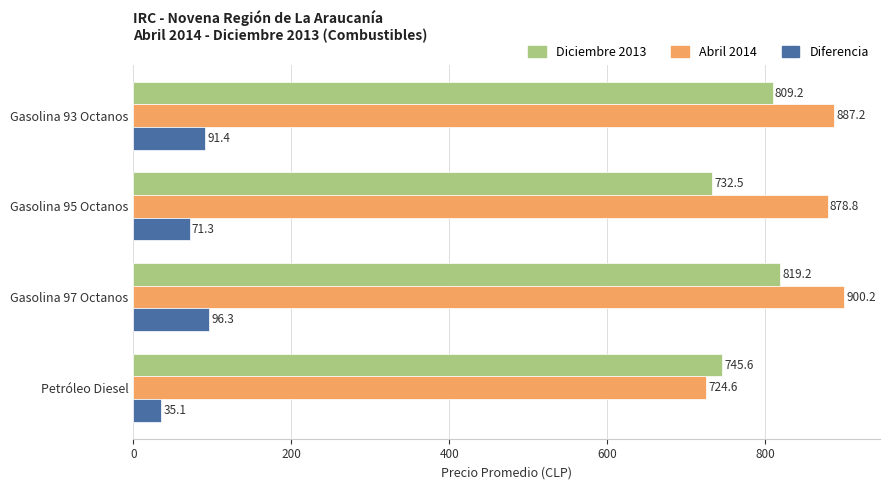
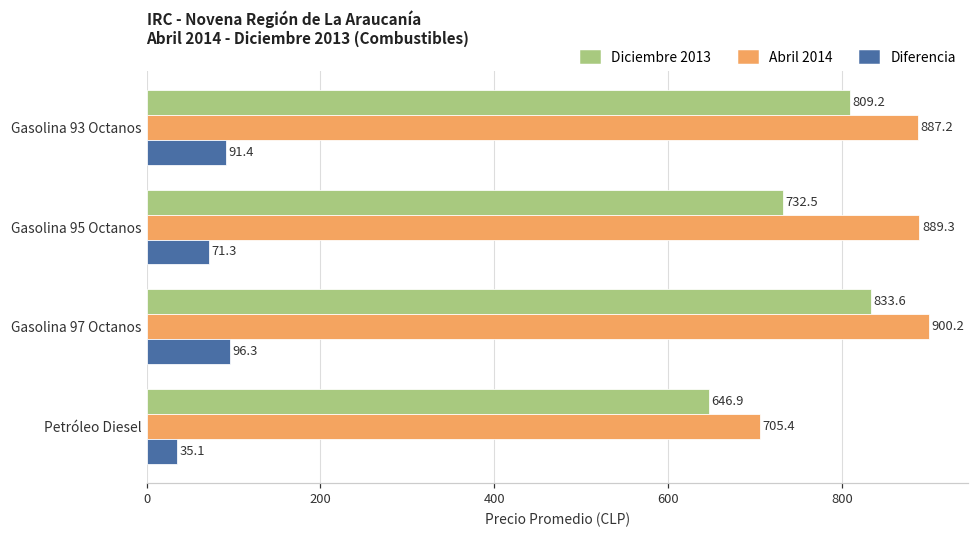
  {
    "Diciembre 2013": {
      "Gasolina 93 Octanos": 809.2,
      "Gasolina 95 Octanos": 732.5,
-     "Gasolina 97 Octanos": 819.2,
-     "Petróleo Diesel": 745.6
+     "Gasolina 97 Octanos": 833.6,
+     "Petróleo Diesel": 646.9
    },
    "Abril 2014": {
      "Gasolina 93 Octanos": 887.2,
-     "Gasolina 95 Octanos": 878.8,
+     "Gasolina 95 Octanos": 889.3,
      "Gasolina 97 Octanos": 900.2,
-     "Petróleo Diesel": 724.6
+     "Petróleo Diesel": 705.4
    },
    "Diferencia": {
      "Gasolina 93 Octanos": 91.4,
      "Gasolina 95 Octanos": 71.3,
      "Gasolina 97 Octanos": 96.3,
      "Petróleo Diesel": 35.1
    }
  }
